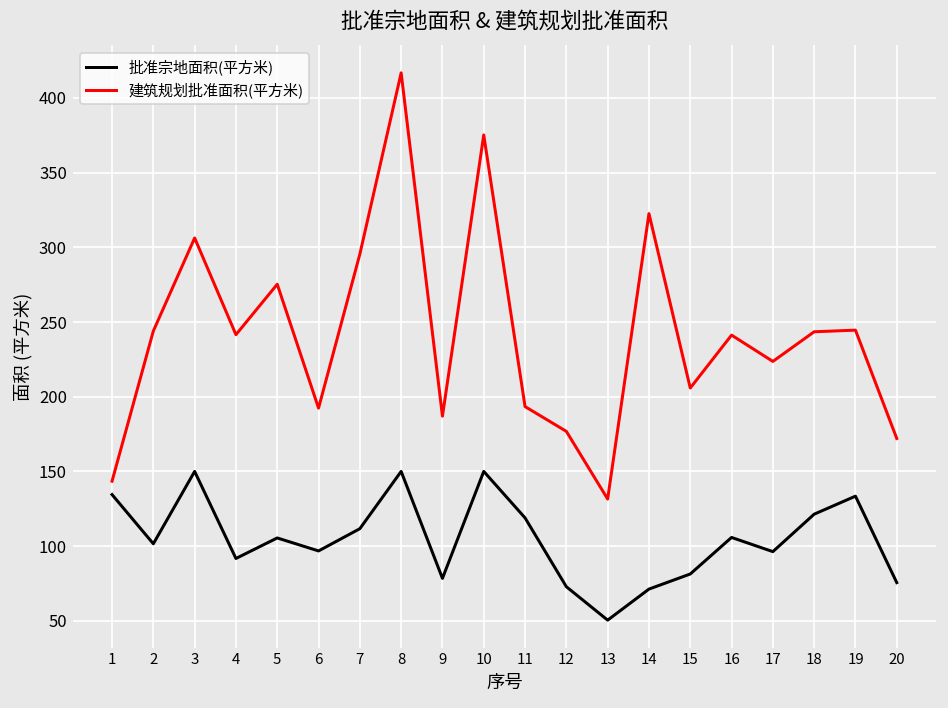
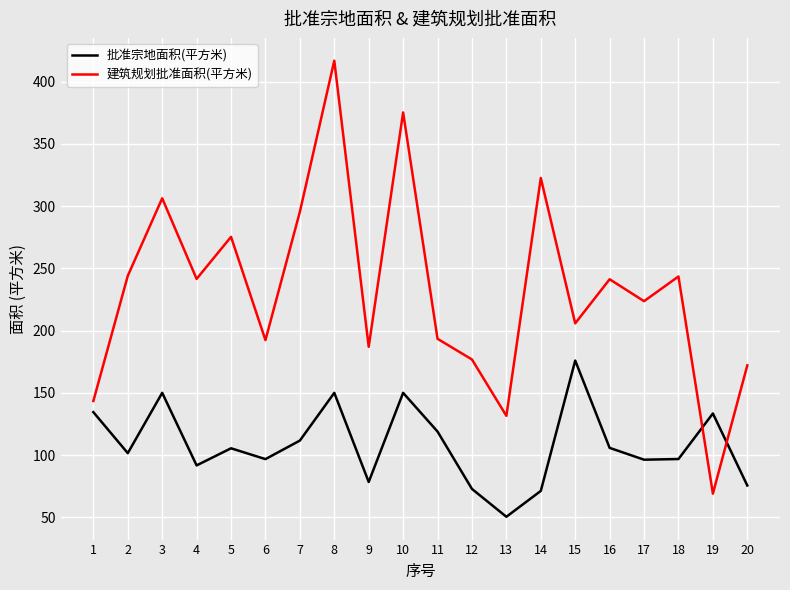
  {
    "批准宗地面积(平方米)": {
      "1": 134,
      "2": 102,
      "3": 150,
      "4": 92,
      "5": 105,
      "6": 97,
      "7": 112,
      "8": 150,
      "9": 78,
      "10": 150,
      "11": 119,
      "12": 73,
      "13": 50,
      "14": 71,
-     "15": 81,
+     "15": 176,
      "16": 106,
      "17": 96,
-     "18": 121,
+     "18": 97,
      "19": 133,
      "20": 76
    },
    "建筑规划批准面积(平方米)": {
      "1": 143,
      "2": 244,
      "3": 306,
      "4": 242,
      "5": 275,
      "6": 192,
      "7": 295,
      "8": 417,
      "9": 187,
      "10": 375,
      "11": 193,
      "12": 177,
      "13": 132,
      "14": 323,
      "15": 206,
      "16": 241,
      "17": 224,
      "18": 243,
-     "19": 245,
+     "19": 69,
      "20": 172
    }
  }
